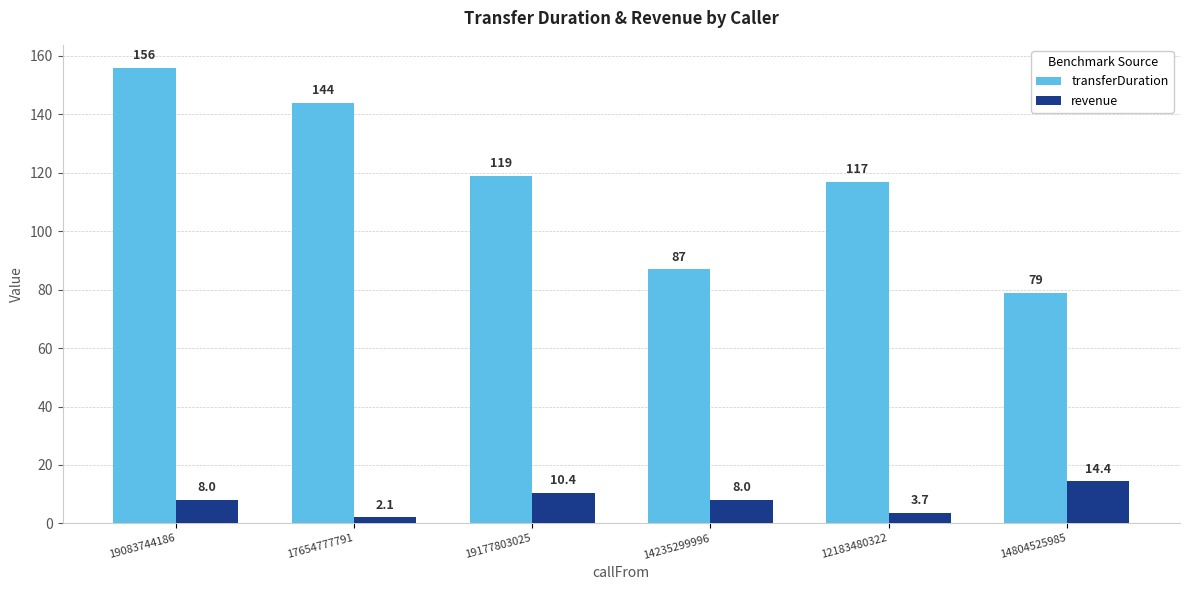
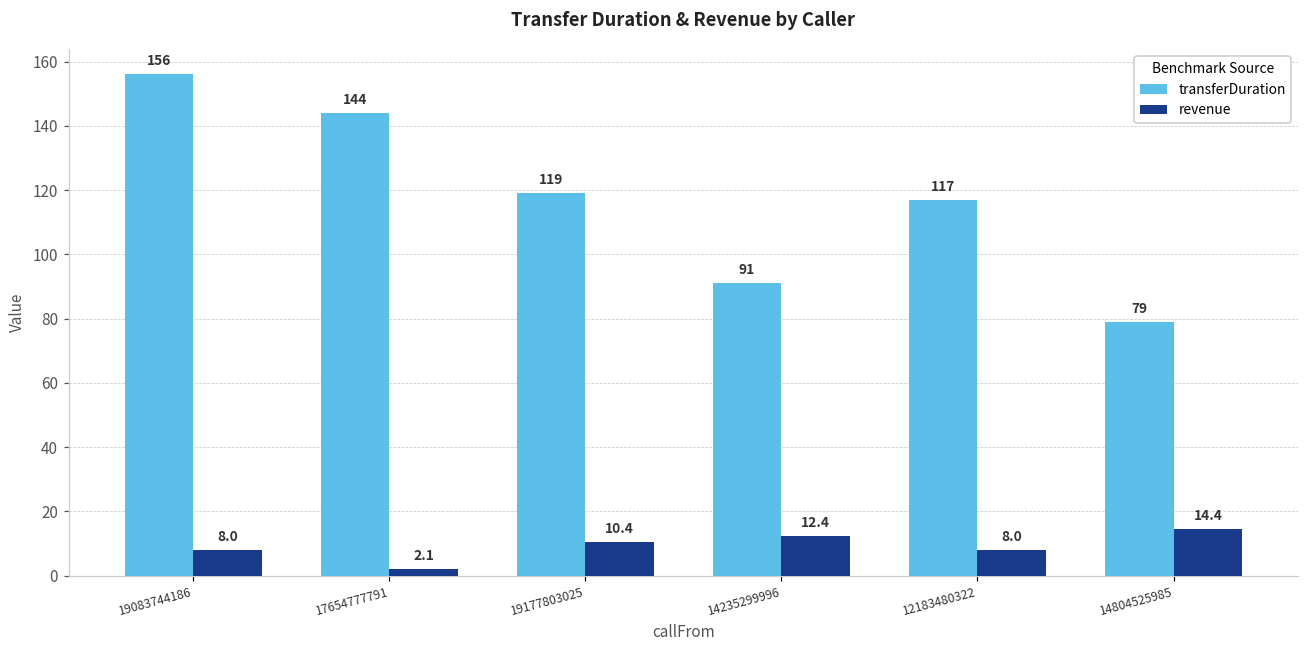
  {
    "transferDuration": {
      "19083744186": 156,
      "17654777791": 144,
      "19177803025": 119,
-     "14235299996": 87,
+     "14235299996": 91,
      "12183480322": 117,
      "14804525985": 79
    },
    "revenue": {
      "19083744186": 8.0,
      "17654777791": 2.1,
      "19177803025": 10.4,
-     "14235299996": 8.0,
-     "12183480322": 3.7,
+     "14235299996": 12.4,
+     "12183480322": 8.0,
      "14804525985": 14.4
    }
  }
